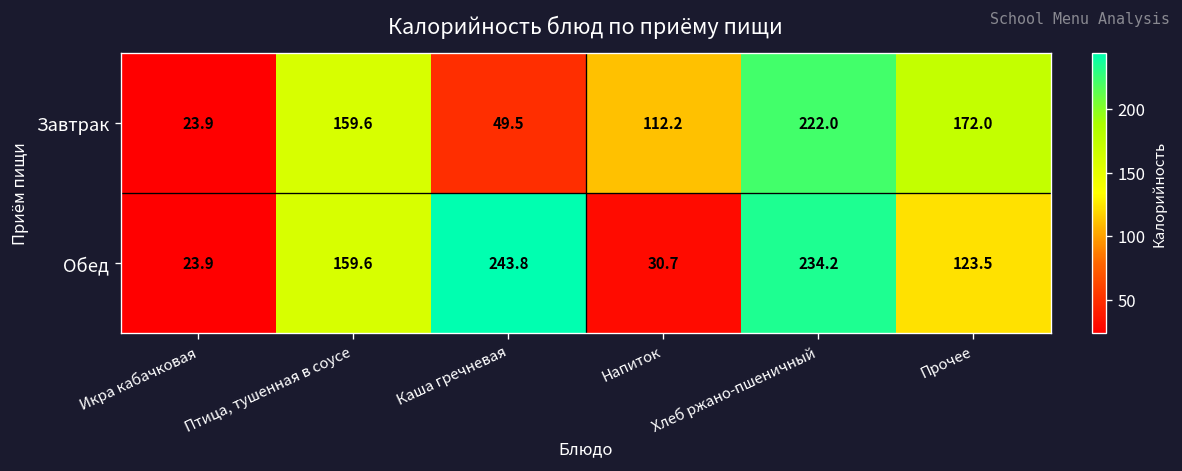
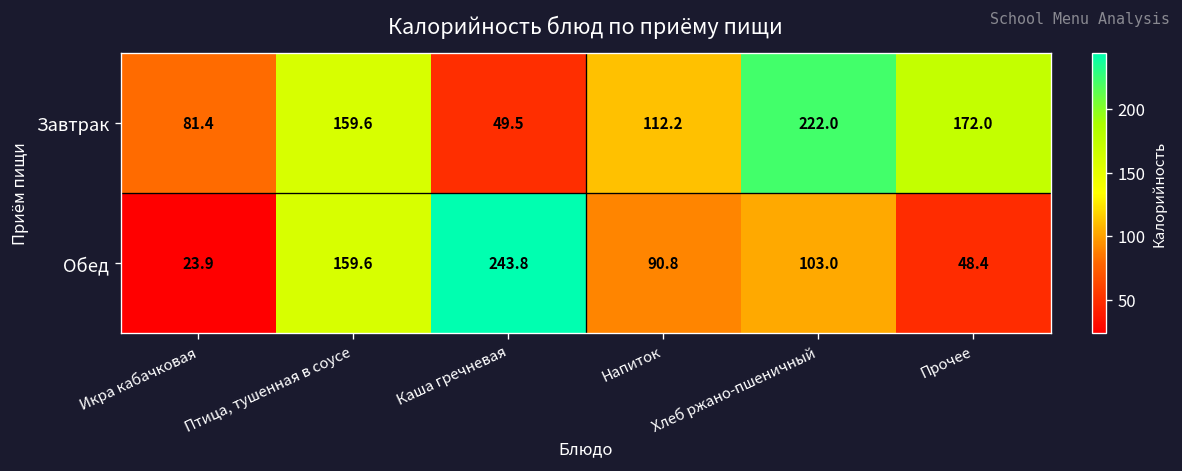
  {
    "Завтрак": {
-     "Икра кабачковая": 23.9,
+     "Икра кабачковая": 81.4,
      "Птица, тушенная в соусе": 159.6,
      "Каша гречневая": 49.5,
      "Напиток": 112.2,
      "Хлеб ржано-пшеничный": 222.0,
      "Прочее": 172.0
    },
    "Обед": {
      "Икра кабачковая": 23.9,
      "Птица, тушенная в соусе": 159.6,
      "Каша гречневая": 243.8,
-     "Напиток": 30.7,
-     "Хлеб ржано-пшеничный": 234.2,
-     "Прочее": 123.5
+     "Напиток": 90.8,
+     "Хлеб ржано-пшеничный": 103.0,
+     "Прочее": 48.4
    }
  }
